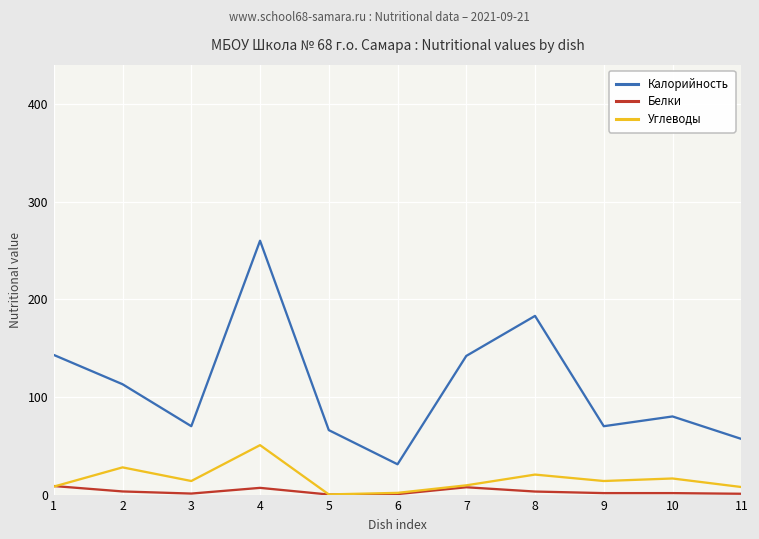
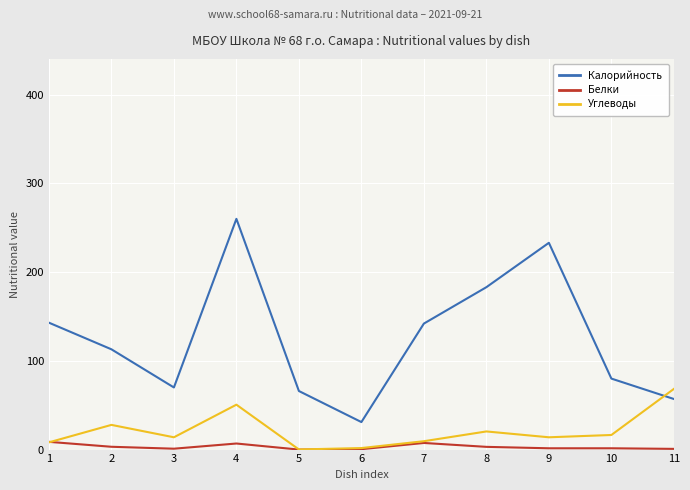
  {
    "Калорийность": {
      "1": 140,
      "2": 110,
      "3": 70,
      "4": 260,
      "5": 70,
      "6": 30,
      "7": 140,
      "8": 180,
-     "9": 70,
+     "9": 230,
      "10": 80,
      "11": 60
    },
    "Белки": {
      "2": 0,
      "3": 0,
      "4": 10,
      "8": 0,
      "9": 0,
      "10": 0,
      "11": 0
    },
    "Углеводы": {
      "2": 30,
      "3": 10,
      "4": 50,
      "8": 20,
      "9": 10,
      "10": 20,
-     "11": 10
+     "11": 70
    }
  }
